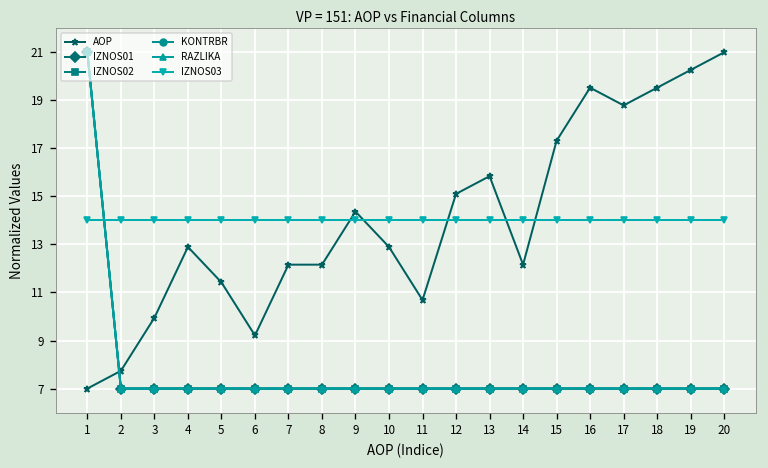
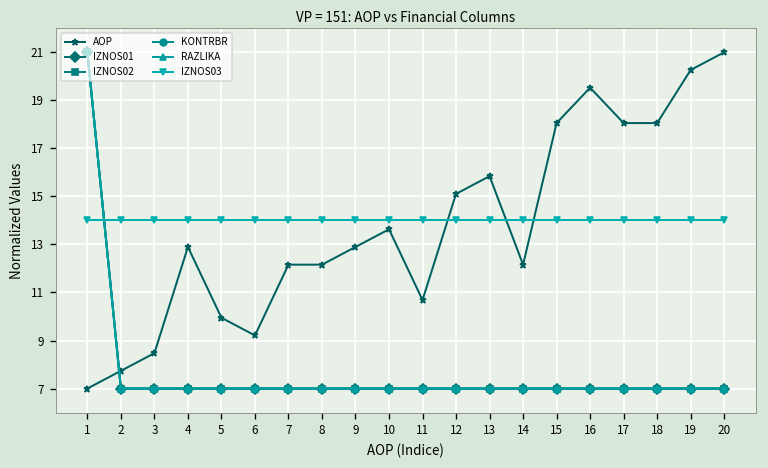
  {
    "AOP": {
      "1": 7.0,
      "2": 7.7,
-     "3": 9.9,
+     "3": 8.5,
      "4": 12.9,
-     "5": 11.4,
+     "5": 9.9,
      "6": 9.2,
      "7": 12.2,
      "8": 12.2,
-     "9": 14.4,
-     "10": 12.9,
+     "9": 12.9,
+     "10": 13.6,
      "11": 10.7,
      "12": 15.1,
      "13": 15.8,
      "14": 12.2,
-     "15": 17.3,
+     "15": 18.1,
      "16": 19.5,
-     "17": 18.8,
-     "18": 19.5,
+     "17": 18.1,
+     "18": 18.1,
      "19": 20.3,
      "20": 21.0
    }
  }
